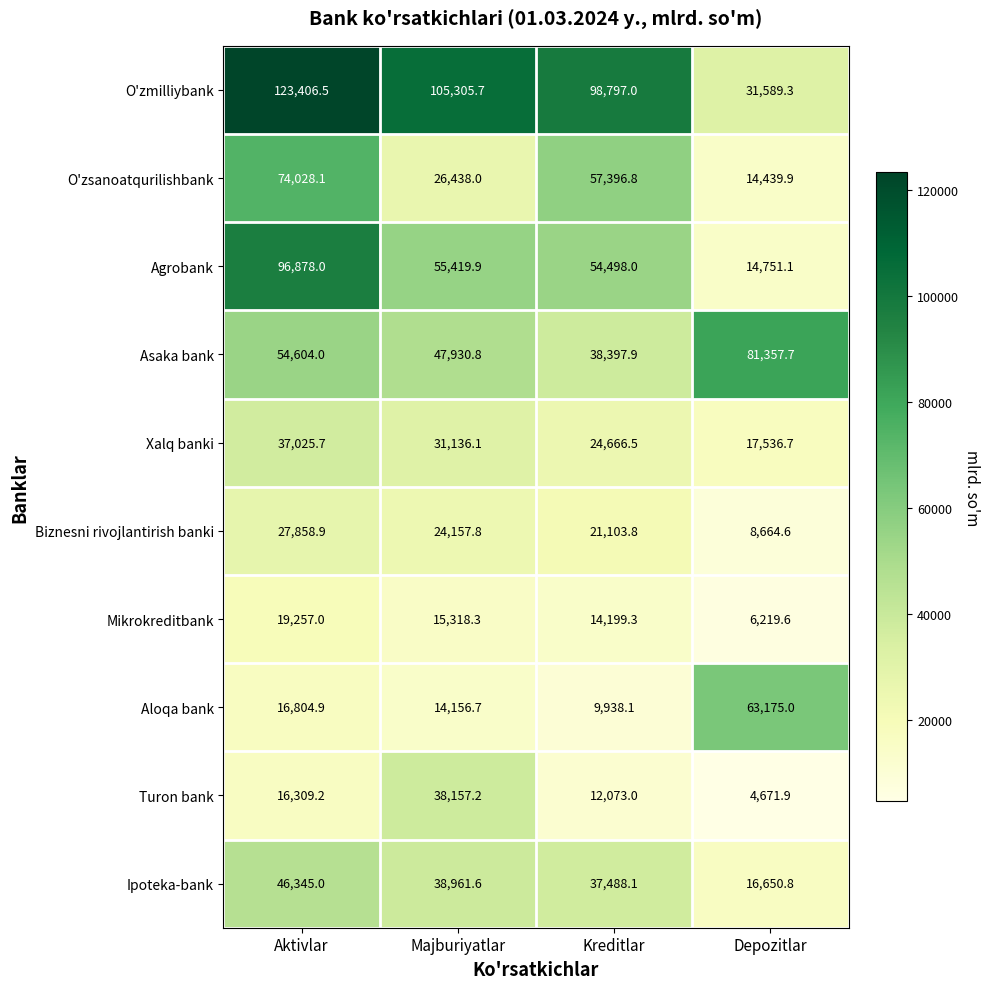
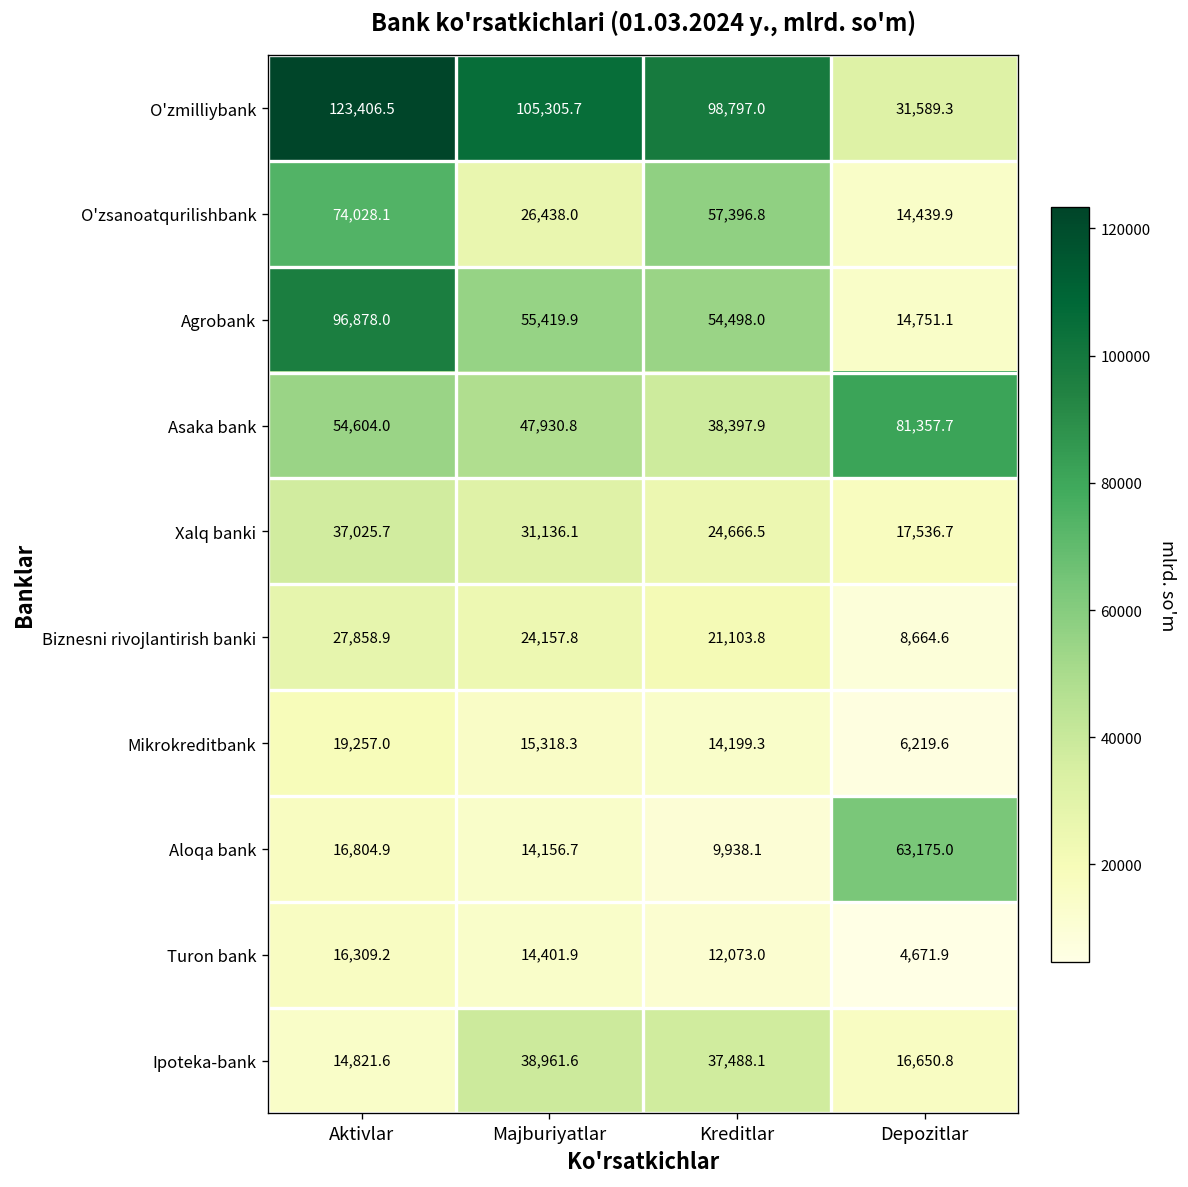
  {
    "O'zmilliybank": {
      "Aktivlar": "123,406.5",
      "Majburiyatlar": "105,305.7",
      "Kreditlar": "98,797.0",
      "Depozitlar": "31,589.3"
    },
    "O'zsanoatqurilishbank": {
      "Aktivlar": "74,028.1",
      "Majburiyatlar": "26,438.0",
      "Kreditlar": "57,396.8",
      "Depozitlar": "14,439.9"
    },
    "Agrobank": {
      "Aktivlar": "96,878.0",
      "Majburiyatlar": "55,419.9",
      "Kreditlar": "54,498.0",
      "Depozitlar": "14,751.1"
    },
    "Asaka bank": {
      "Aktivlar": "54,604.0",
      "Majburiyatlar": "47,930.8",
      "Kreditlar": "38,397.9",
      "Depozitlar": "81,357.7"
    },
    "Xalq banki": {
      "Aktivlar": "37,025.7",
      "Majburiyatlar": "31,136.1",
      "Kreditlar": "24,666.5",
      "Depozitlar": "17,536.7"
    },
    "Biznesni rivojlantirish banki": {
      "Aktivlar": "27,858.9",
      "Majburiyatlar": "24,157.8",
      "Kreditlar": "21,103.8",
      "Depozitlar": "8,664.6"
    },
    "Mikrokreditbank": {
      "Aktivlar": "19,257.0",
      "Majburiyatlar": "15,318.3",
      "Kreditlar": "14,199.3",
      "Depozitlar": "6,219.6"
    },
    "Aloqa bank": {
      "Aktivlar": "16,804.9",
      "Majburiyatlar": "14,156.7",
      "Kreditlar": "9,938.1",
      "Depozitlar": "63,175.0"
    },
    "Turon bank": {
      "Aktivlar": "16,309.2",
-     "Majburiyatlar": "38,157.2",
+     "Majburiyatlar": "14,401.9",
      "Kreditlar": "12,073.0",
      "Depozitlar": "4,671.9"
    },
    "Ipoteka-bank": {
-     "Aktivlar": "46,345.0",
+     "Aktivlar": "14,821.6",
      "Majburiyatlar": "38,961.6",
      "Kreditlar": "37,488.1",
      "Depozitlar": "16,650.8"
    }
  }
